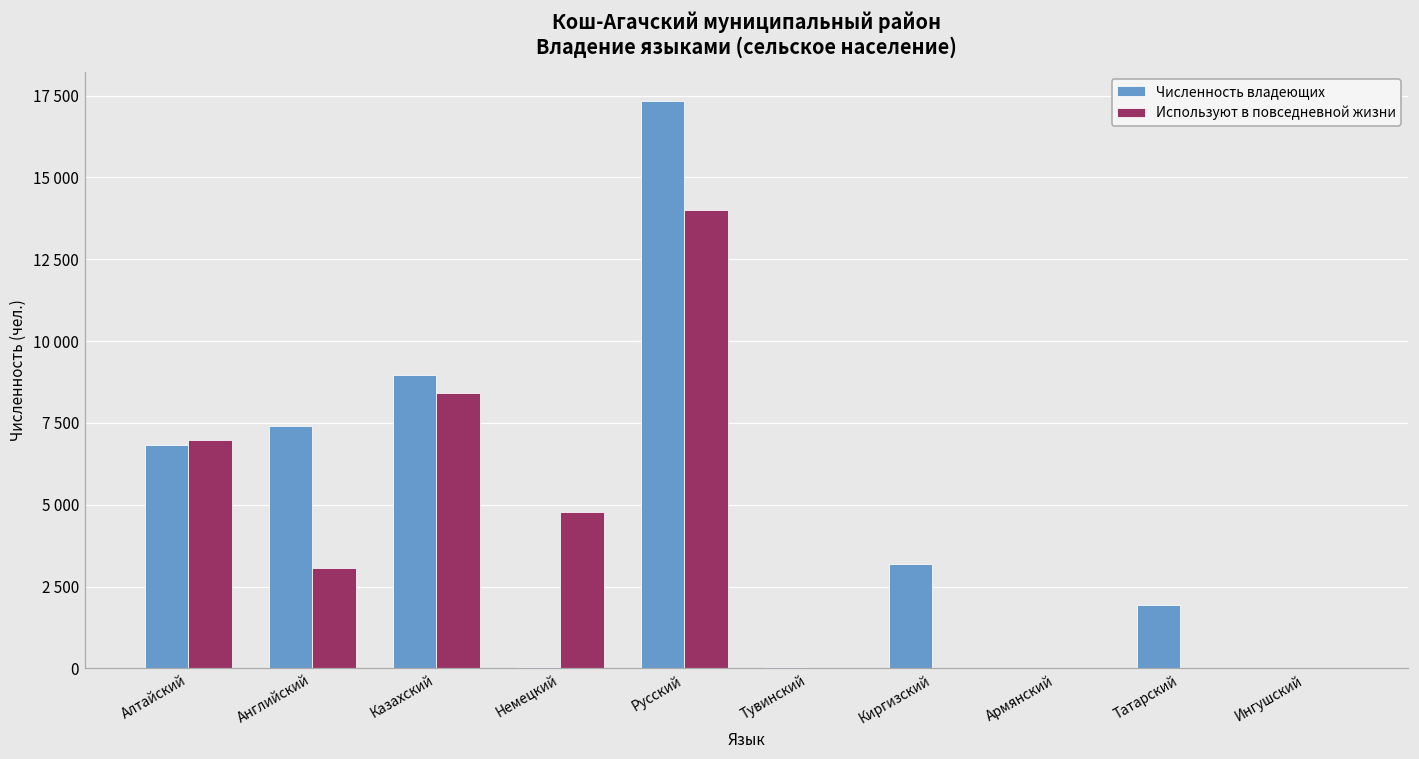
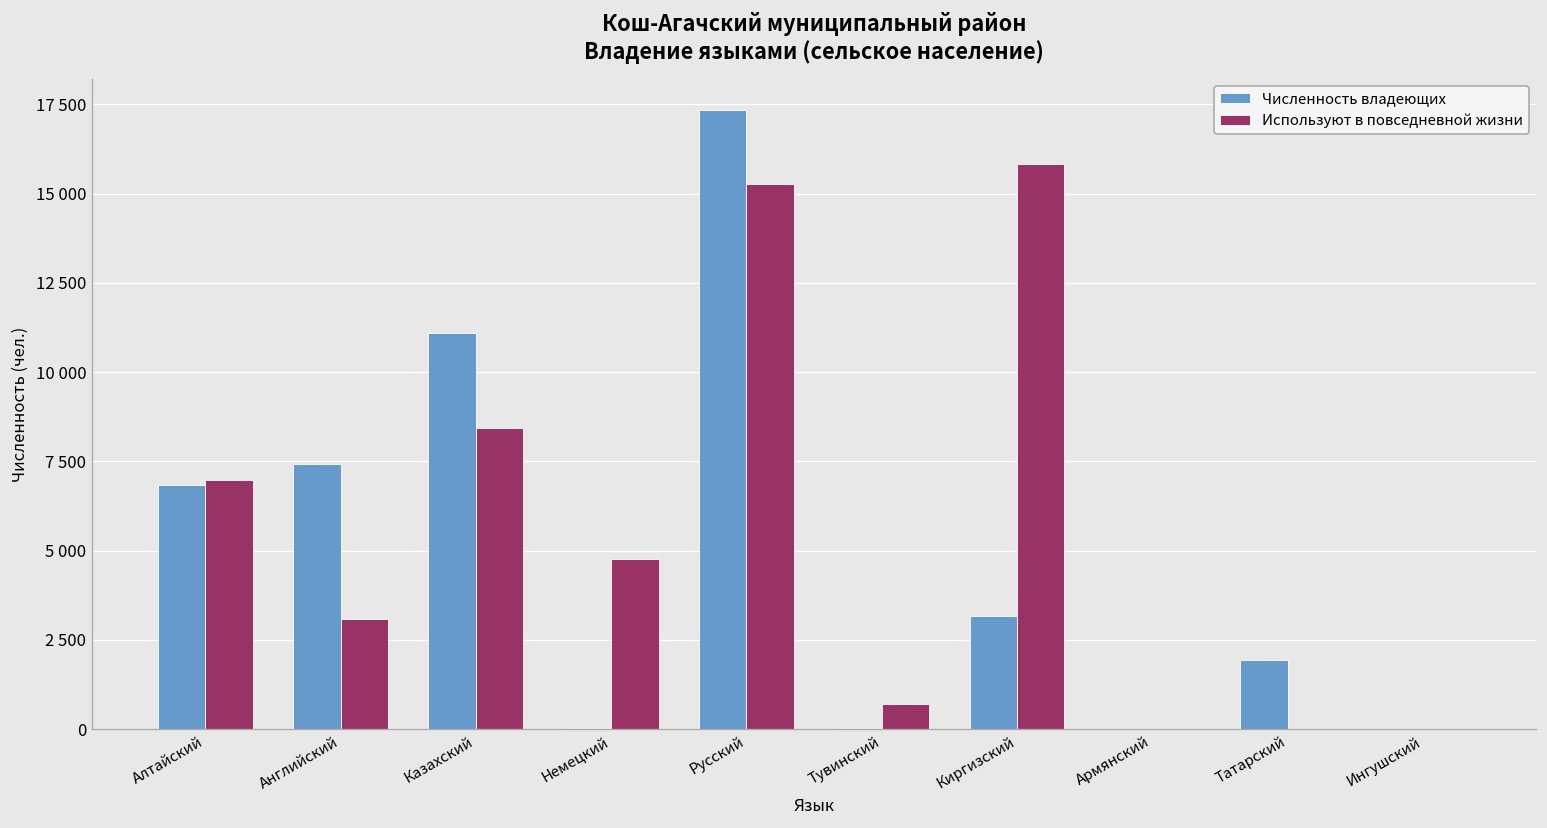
  {
    "Численность владеющих": {
      "Алтайский": 6800,
      "Английский": 7400,
-     "Казахский": 9000,
+     "Казахский": 11100,
      "Русский": 17300,
      "Киргизский": 3200,
      "Татарский": 1900
    },
    "Используют в повседневной жизни": {
      "Алтайский": 7000,
      "Английский": 3100,
      "Казахский": 8400,
      "Немецкий": 4800,
-     "Русский": 14000,
-     "Тувинский": 0,
-     "Киргизский": 0
+     "Русский": 15300,
+     "Тувинский": 700,
+     "Киргизский": 15800
    }
  }
